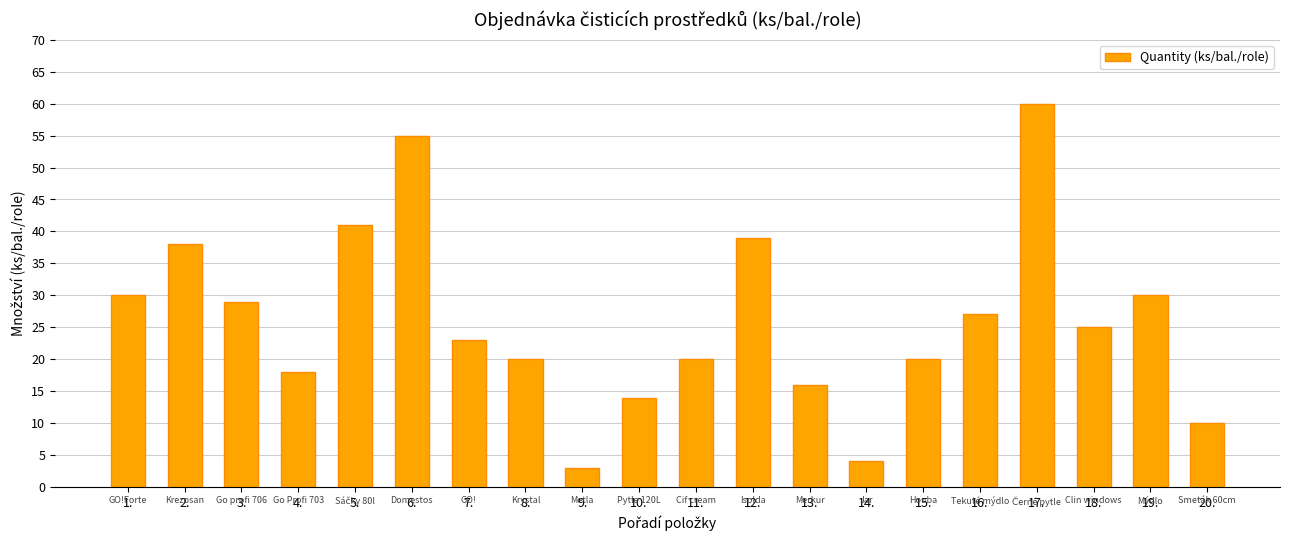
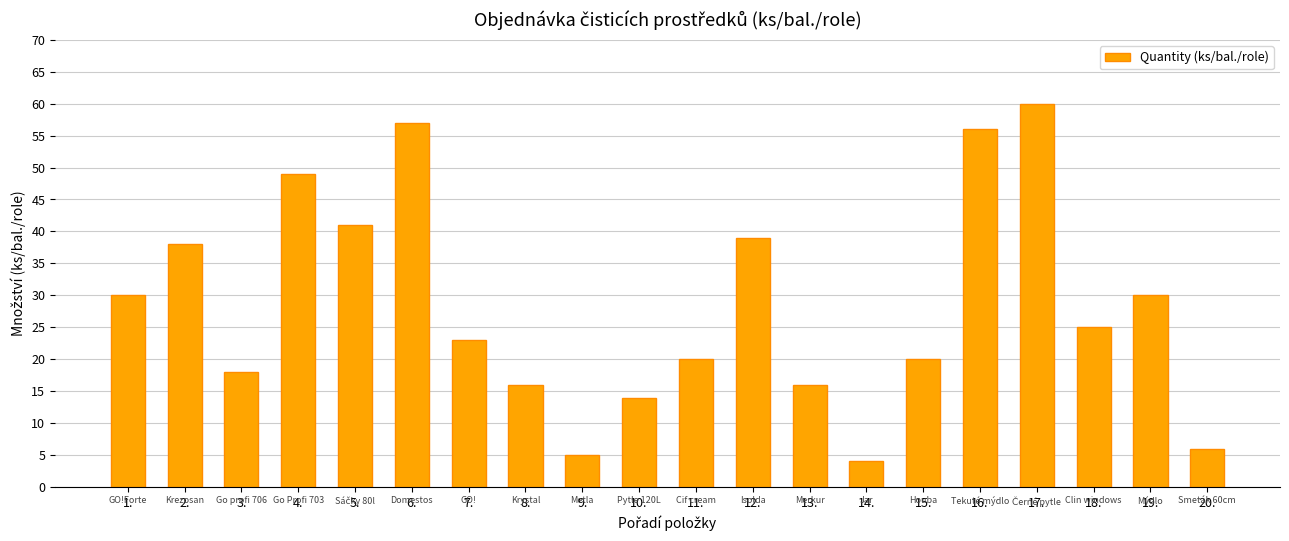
  {
    "1.": 30,
    "2.": 38,
-   "3.": 29,
-   "4.": 18,
+   "3.": 18,
+   "4.": 49,
    "5.": 41,
-   "6.": 55,
+   "6.": 57,
    "7.": 23,
-   "8.": 20,
-   "9.": 3,
+   "8.": 16,
+   "9.": 5,
    "10.": 14,
    "11.": 20,
    "12.": 39,
    "13.": 16,
    "14.": 4,
    "15.": 20,
-   "16.": 27,
+   "16.": 56,
    "17.": 60,
    "18.": 25,
    "19.": 30,
-   "20.": 10
+   "20.": 6
  }
